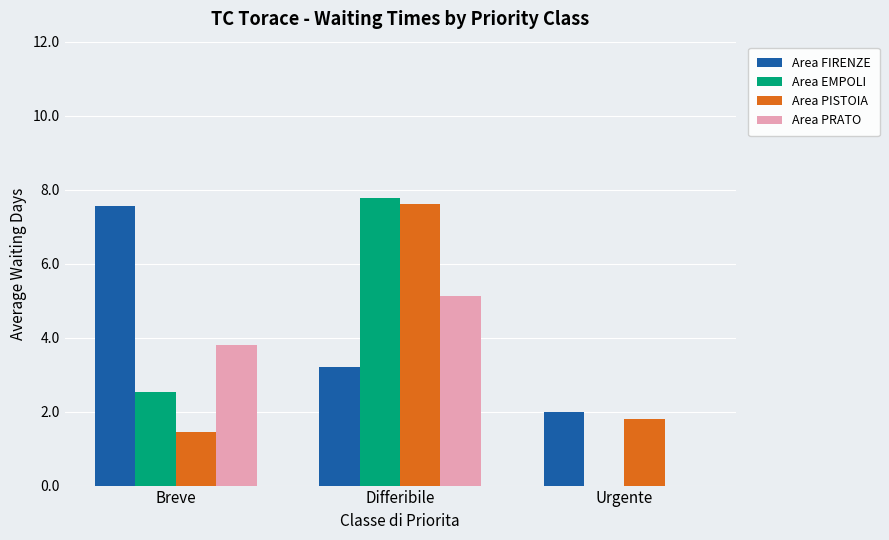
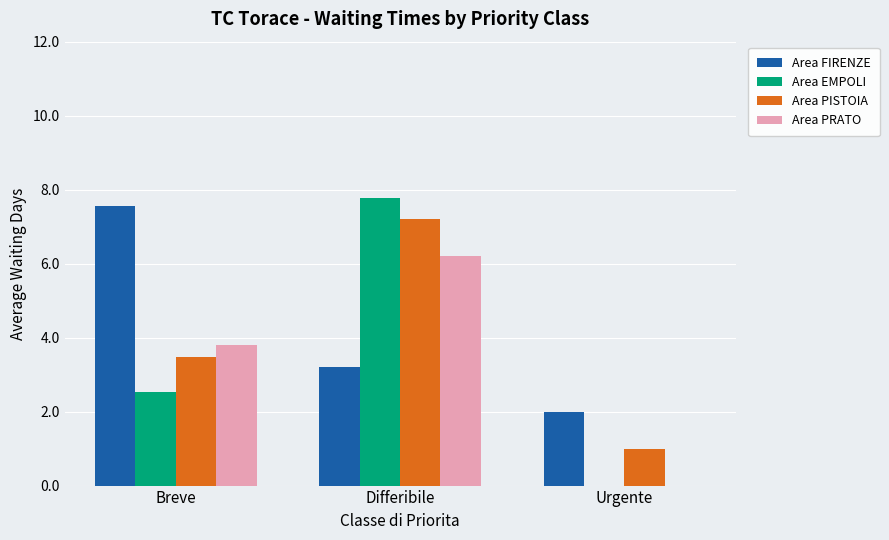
  {
    "Area FIRENZE": {
      "Breve": 7.6,
      "Differibile": 3.2,
      "Urgente": 2.0
    },
    "Area EMPOLI": {
      "Breve": 2.5,
      "Differibile": 7.8,
      "Urgente": 0.0
    },
    "Area PISTOIA": {
-     "Breve": 1.4,
-     "Differibile": 7.6,
-     "Urgente": 1.8
+     "Breve": 3.5,
+     "Differibile": 7.2,
+     "Urgente": 1.0
    },
    "Area PRATO": {
      "Breve": 3.8,
-     "Differibile": 5.1,
+     "Differibile": 6.2,
      "Urgente": 0.0
    }
  }
